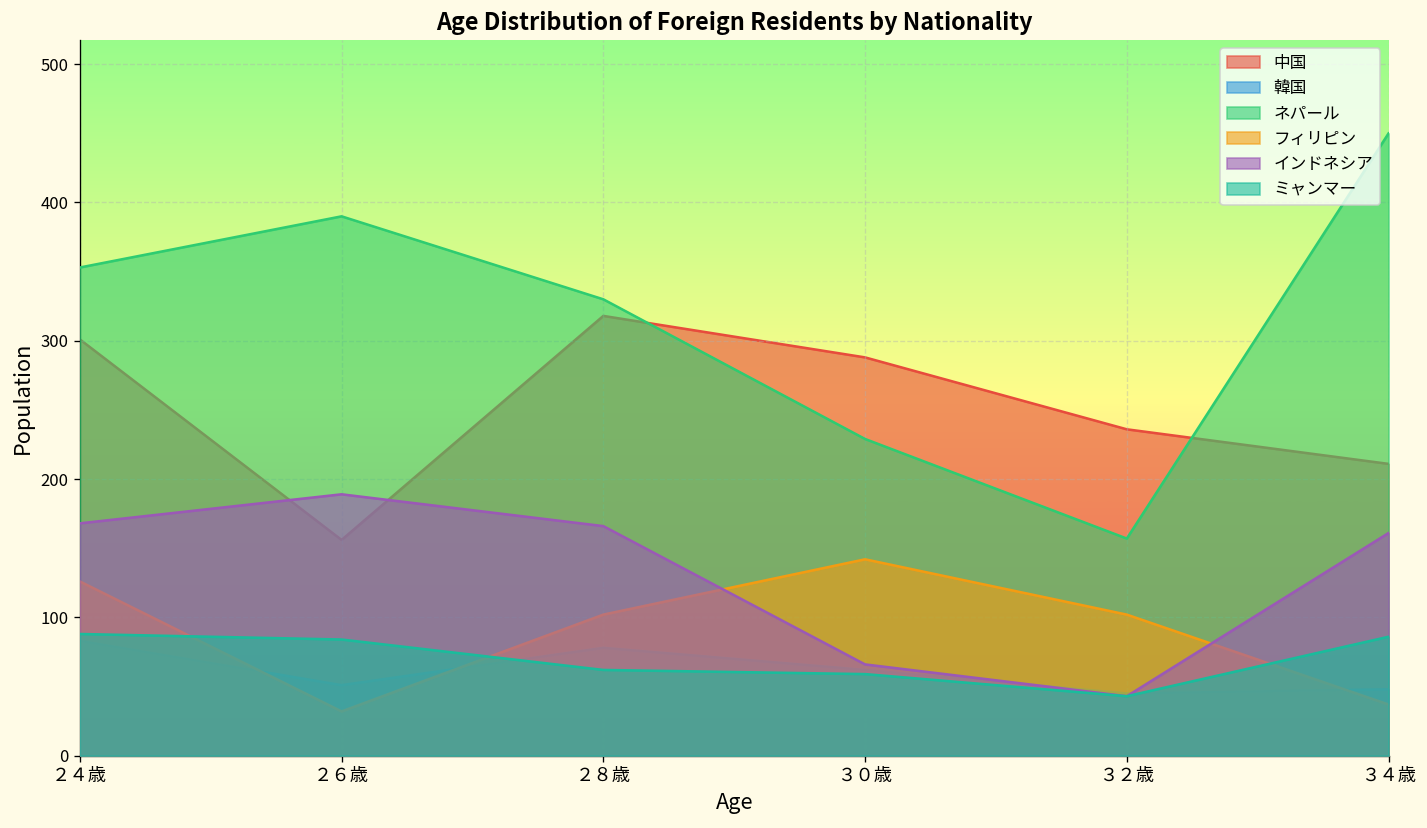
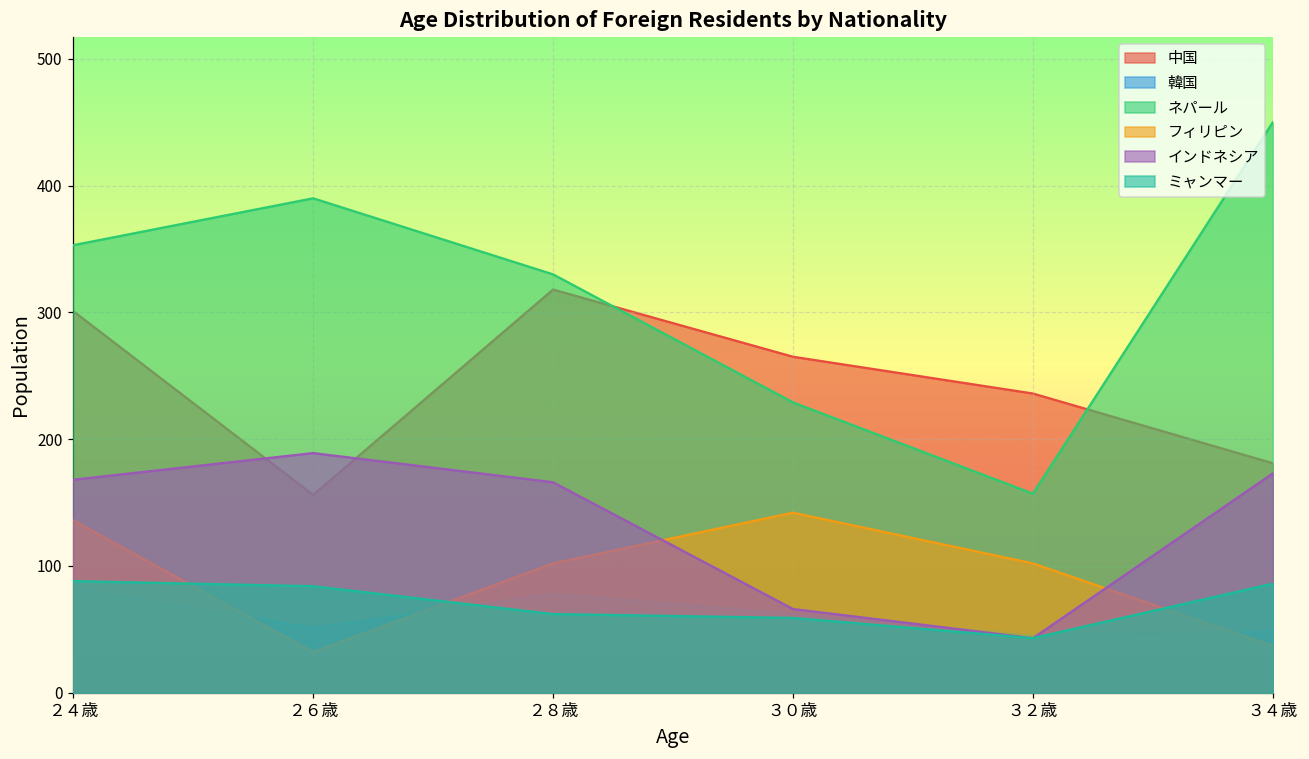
  {
    "中国": {
      "２４歳": 301,
      "２６歳": 156,
      "２８歳": 318,
-     "３０歳": 288,
+     "３０歳": 265,
      "３２歳": 236,
-     "３４歳": 211
+     "３４歳": 181
    },
    "韓国": {
      "２４歳": 83,
      "２６歳": 51,
      "２８歳": 78,
      "３０歳": 62,
      "３４歳": 48
    },
    "フィリピン": {
-     "２４歳": 126,
+     "２４歳": 136,
      "２６歳": 32,
      "２８歳": 102,
      "３０歳": 142,
      "３２歳": 102,
      "３４歳": 37
    },
    "インドネシア": {
      "２４歳": 168,
      "２６歳": 189,
      "２８歳": 166,
      "３０歳": 66,
-     "３４歳": 161
+     "３４歳": 173
    }
  }
